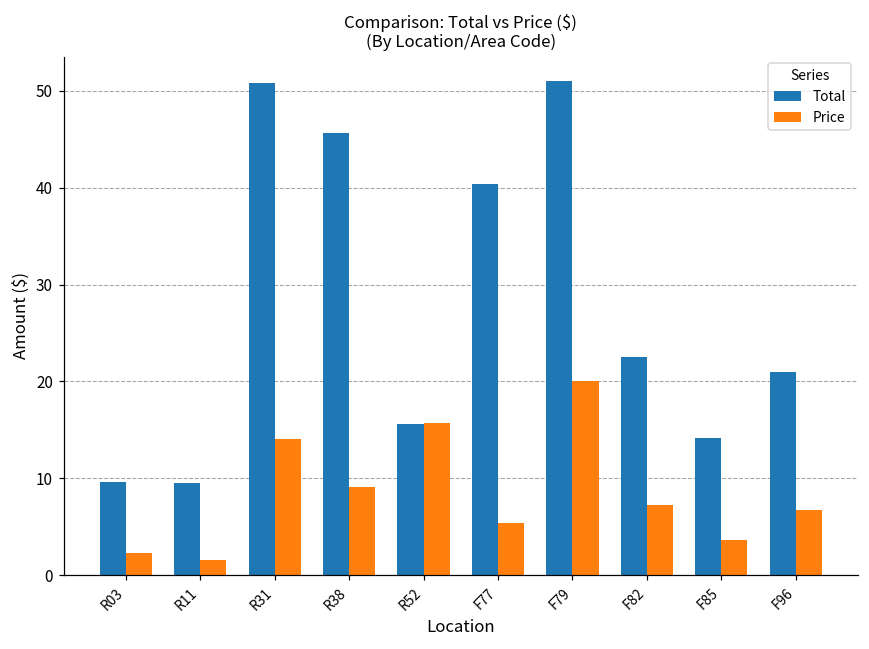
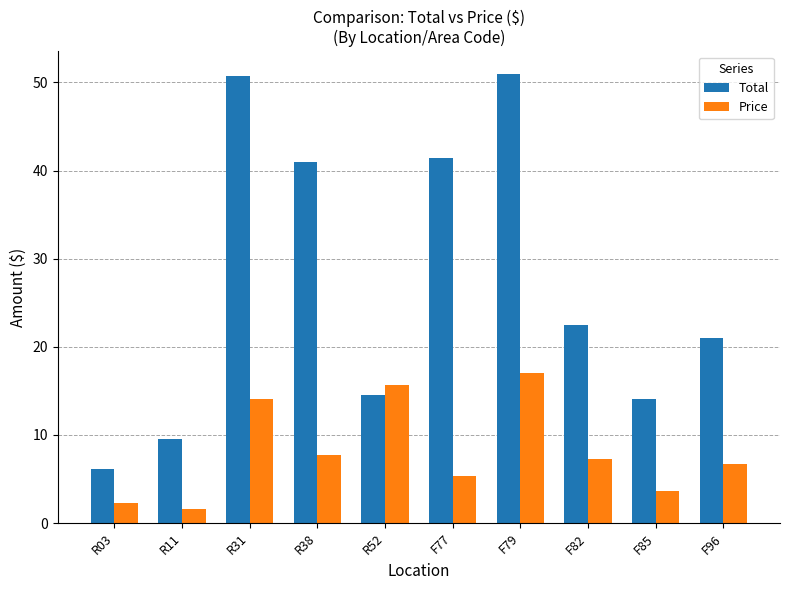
  {
    "Total": {
-     "R03": 10,
+     "R03": 6,
      "R11": 10,
      "R31": 51,
-     "R38": 46,
-     "R52": 16,
-     "F77": 40,
+     "R38": 41,
+     "R52": 15,
+     "F77": 41,
      "F79": 51,
      "F82": 22,
      "F85": 14,
      "F96": 21
    },
    "Price": {
      "R03": 2,
      "R11": 2,
      "R31": 14,
-     "R38": 9,
+     "R38": 8,
      "R52": 16,
      "F77": 5,
-     "F79": 20,
+     "F79": 17,
      "F82": 7,
      "F85": 4,
      "F96": 7
    }
  }
